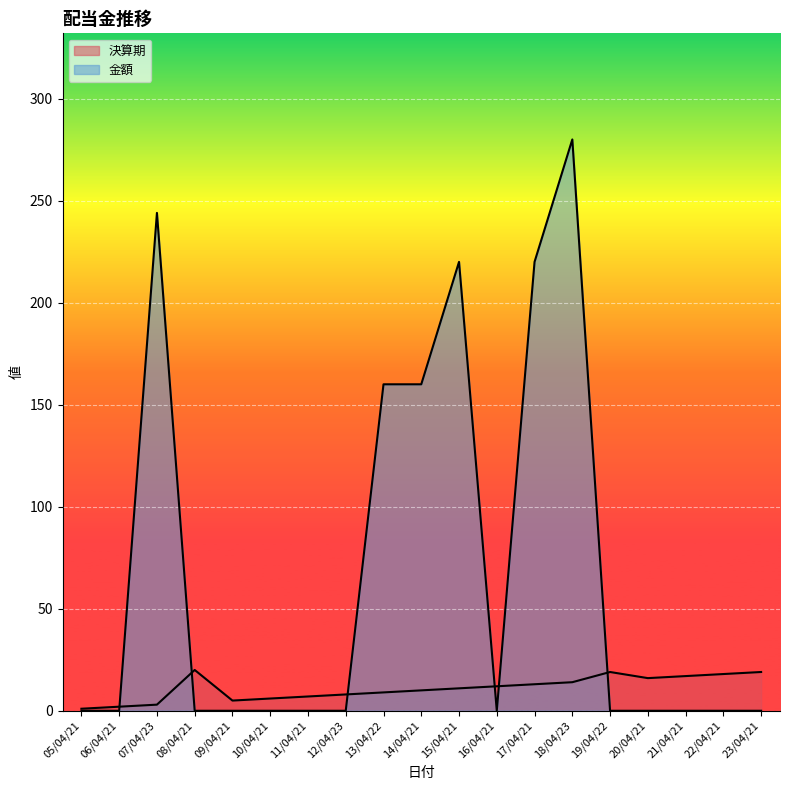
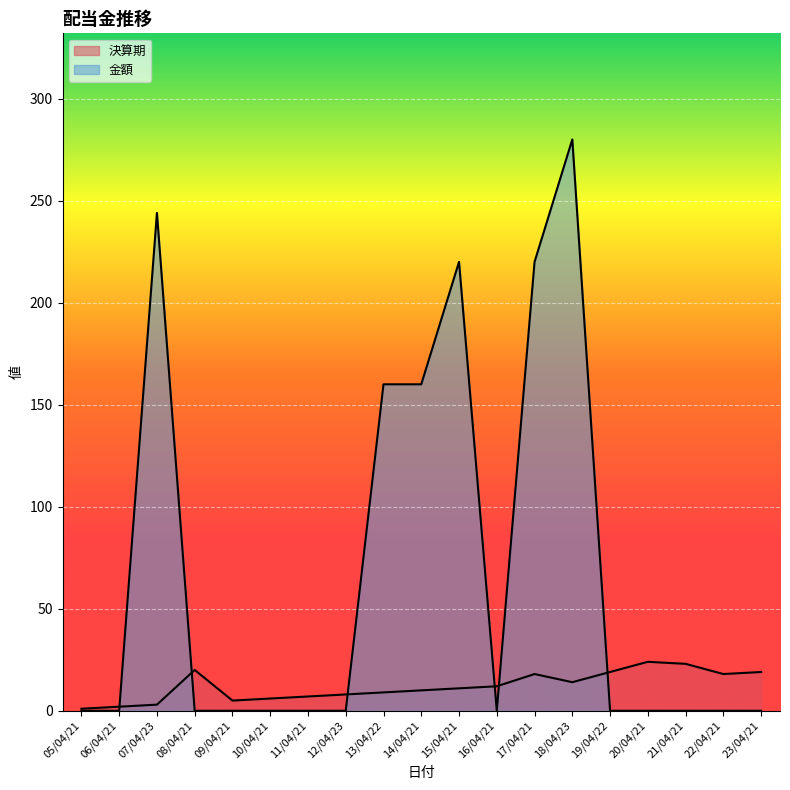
  {
    "決算期": {
      "06/04/21": 2,
      "07/04/23": 3,
      "08/04/21": 20,
      "09/04/21": 5,
      "10/04/21": 6,
      "11/04/21": 7,
      "12/04/23": 8,
      "13/04/22": 9,
      "14/04/21": 10,
      "15/04/21": 11,
      "16/04/21": 12,
-     "17/04/21": 13,
+     "17/04/21": 18,
      "18/04/23": 14,
      "19/04/22": 19,
-     "20/04/21": 16,
-     "21/04/21": 17,
+     "20/04/21": 24,
+     "21/04/21": 23,
      "22/04/21": 18,
      "23/04/21": 19
    },
    "金額": {
      "06/04/21": 0,
      "07/04/23": 244,
      "08/04/21": 0,
      "09/04/21": 0,
      "10/04/21": 0,
      "11/04/21": 0,
      "12/04/23": 0,
      "13/04/22": 160,
      "14/04/21": 160,
      "15/04/21": 220,
      "16/04/21": 0,
      "17/04/21": 220,
      "18/04/23": 280,
      "19/04/22": 0,
      "20/04/21": 0,
      "21/04/21": 0,
      "22/04/21": 0,
      "23/04/21": 0
    }
  }
